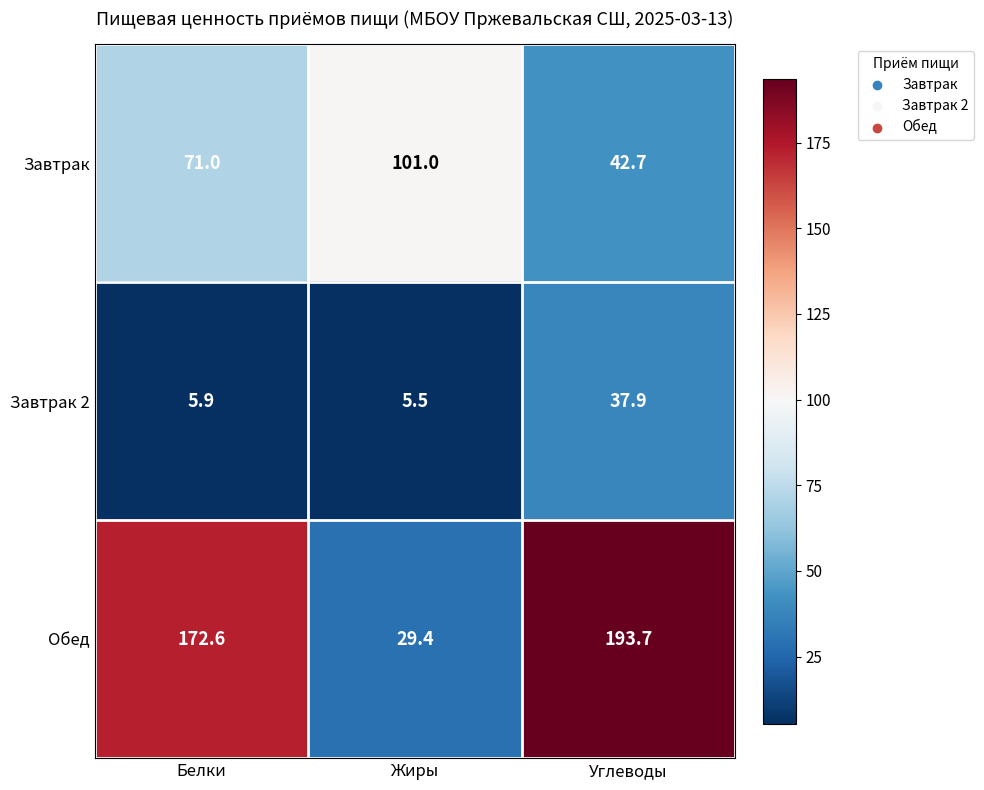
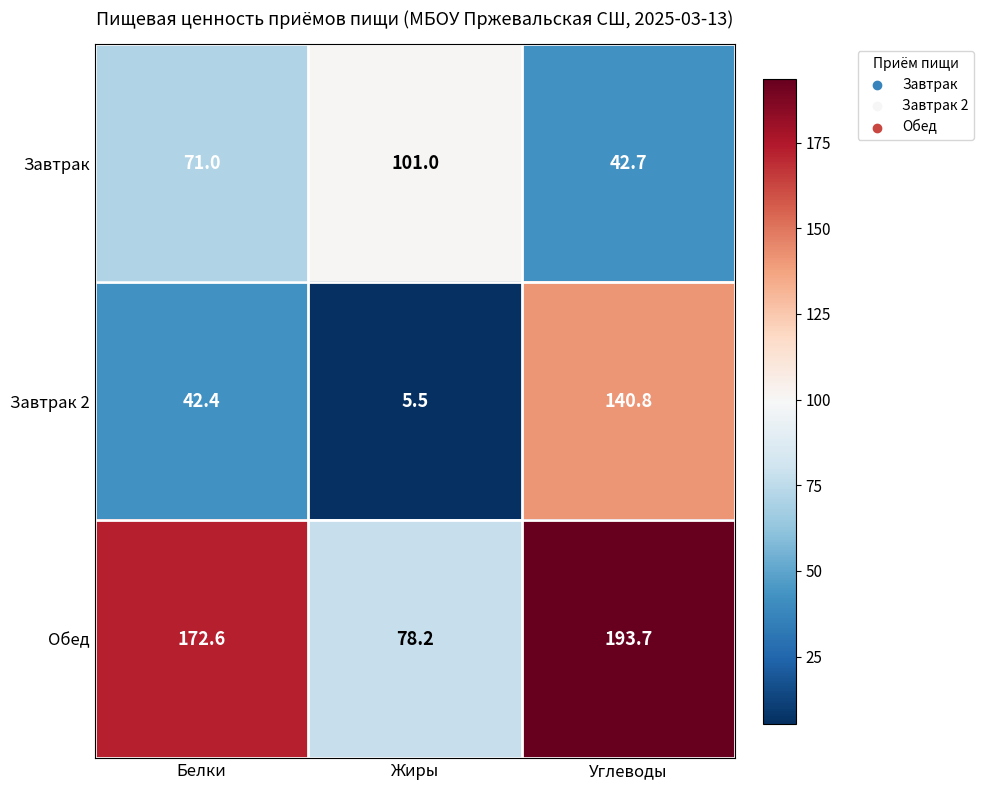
  {
    "Завтрак": {
      "Белки": 71.0,
      "Жиры": 101.0,
      "Углеводы": 42.7
    },
    "Завтрак 2": {
-     "Белки": 5.9,
+     "Белки": 42.4,
      "Жиры": 5.5,
-     "Углеводы": 37.9
+     "Углеводы": 140.8
    },
    "Обед": {
      "Белки": 172.6,
-     "Жиры": 29.4,
+     "Жиры": 78.2,
      "Углеводы": 193.7
    }
  }
